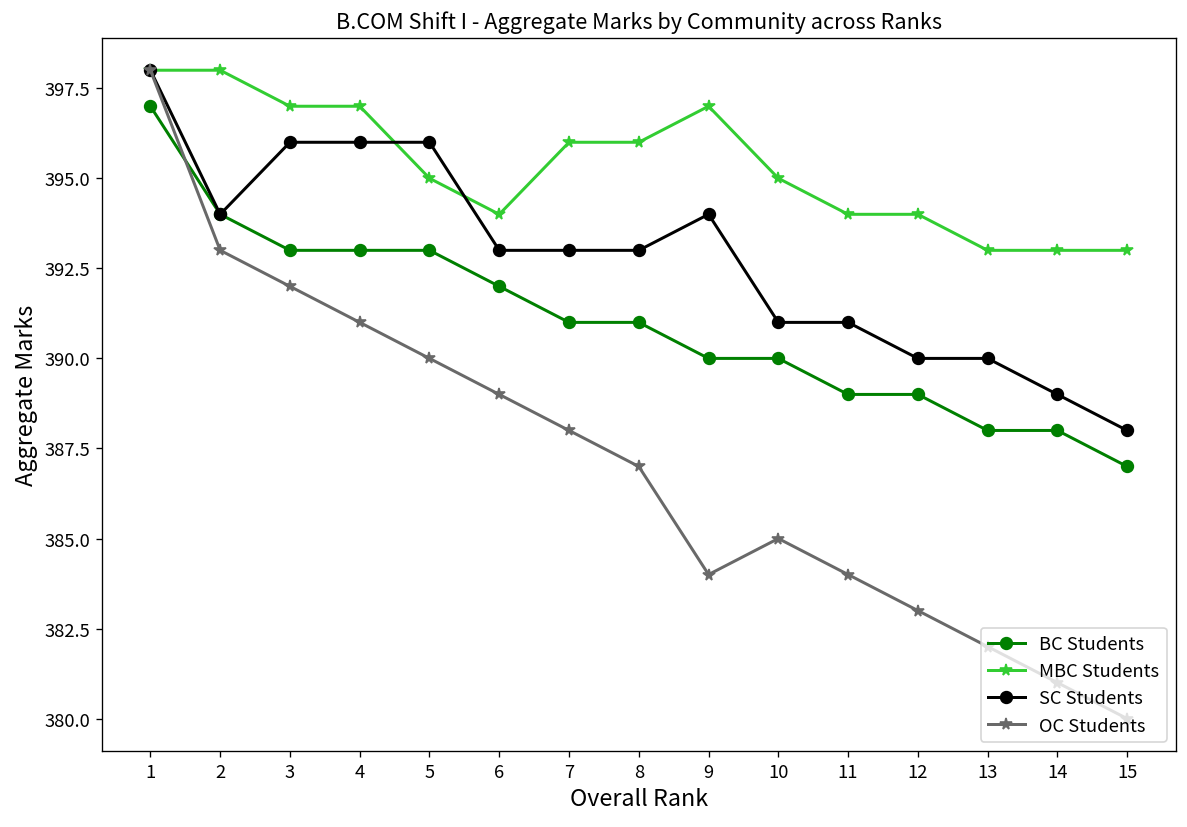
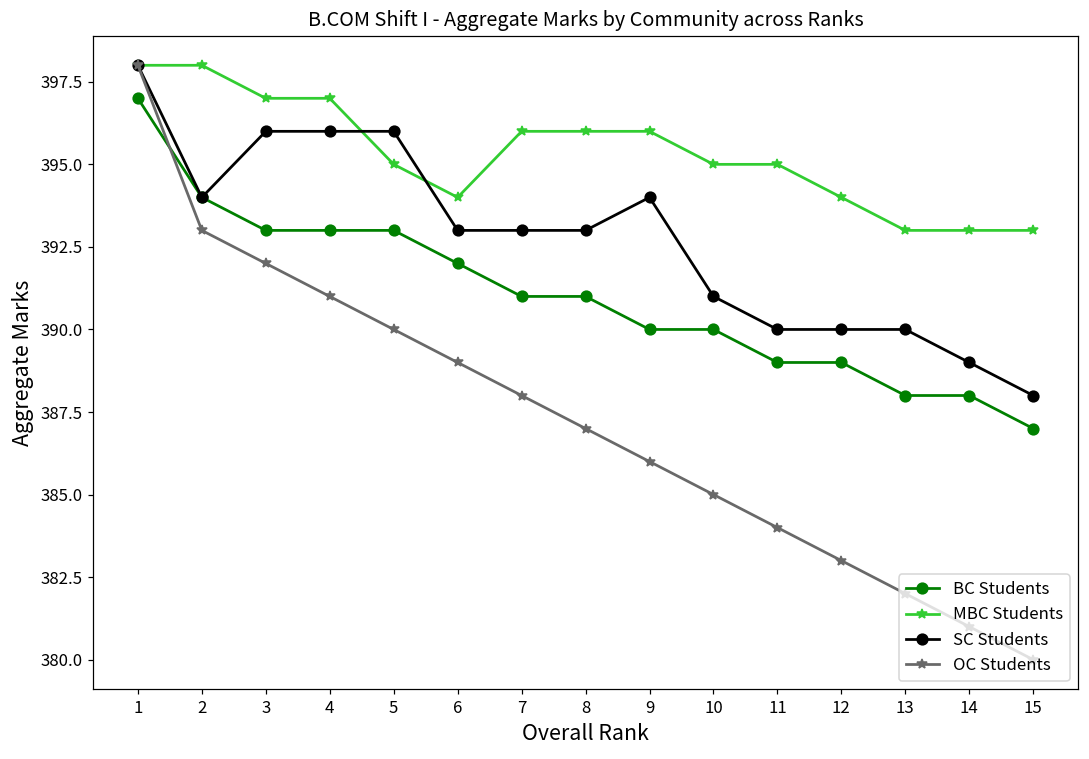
  {
    "BC Students": {
      "1": 397,
      "3": 393,
      "4": 393,
      "5": 393,
      "6": 392,
      "7": 391,
      "8": 391,
      "9": 390,
      "10": 390,
      "11": 389,
      "12": 389,
      "13": 388,
      "14": 388,
      "15": 387
    },
    "MBC Students": {
      "2": 398,
      "3": 397,
      "4": 397,
      "5": 395,
      "6": 394,
      "7": 396,
      "8": 396,
-     "9": 397,
+     "9": 396,
      "10": 395,
-     "11": 394,
+     "11": 395,
      "12": 394,
      "13": 393,
      "14": 393,
      "15": 393
    },
    "SC Students": {
      "3": 396,
      "4": 396,
      "5": 396,
      "6": 393,
      "7": 393,
      "8": 393,
      "9": 394,
      "10": 391,
-     "11": 391,
+     "11": 390,
      "12": 390,
      "13": 390,
      "14": 389,
      "15": 388
    },
    "OC Students": {
      "2": 393,
      "3": 392,
      "4": 391,
      "5": 390,
      "6": 389,
      "7": 388,
      "8": 387,
-     "9": 384,
+     "9": 386,
      "10": 385,
      "11": 384,
      "12": 383
    }
  }
